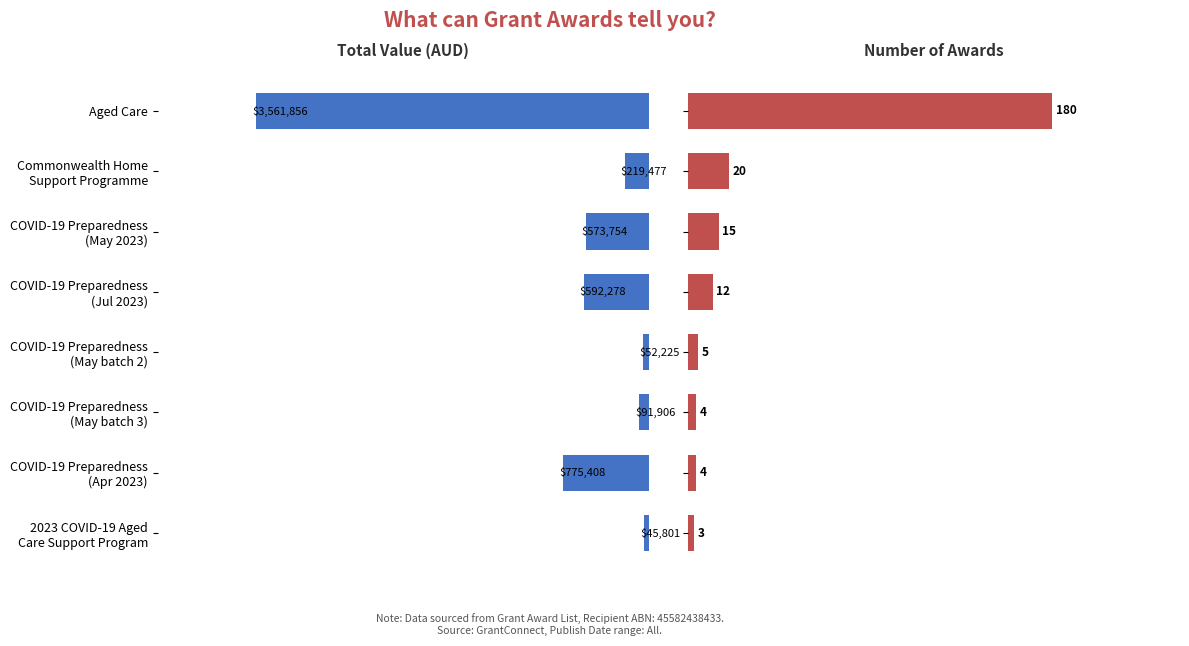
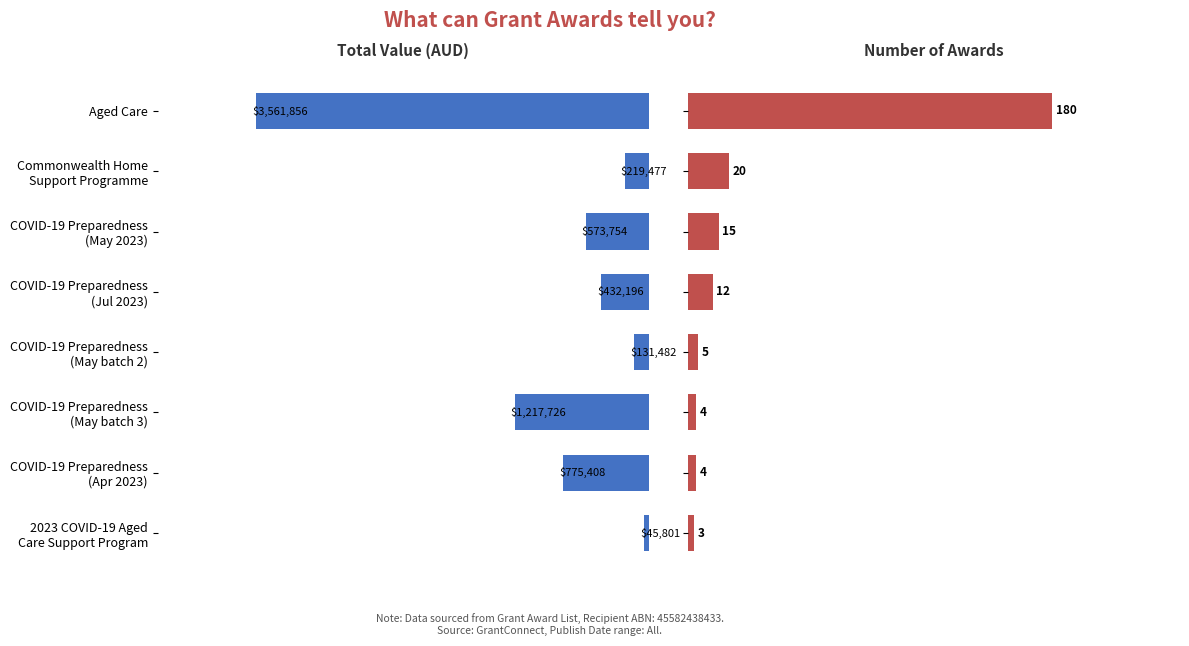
  {
    "Total Value (AUD)": {
      "Aged Care": "$3,561,856",
      "Commonwealth Home Support Programme": "$219,477",
      "COVID-19 Preparedness (May 2023)": "$573,754",
-     "COVID-19 Preparedness (Jul 2023)": "$592,278",
-     "COVID-19 Preparedness (May batch 2)": "$52,225",
-     "COVID-19 Preparedness (May batch 3)": "$91,906",
+     "COVID-19 Preparedness (Jul 2023)": "$432,196",
+     "COVID-19 Preparedness (May batch 2)": "$131,482",
+     "COVID-19 Preparedness (May batch 3)": "$1,217,726",
      "COVID-19 Preparedness (Apr 2023)": "$775,408",
      "2023 COVID-19 Aged Care Support Program": "$45,801"
    }
  }
